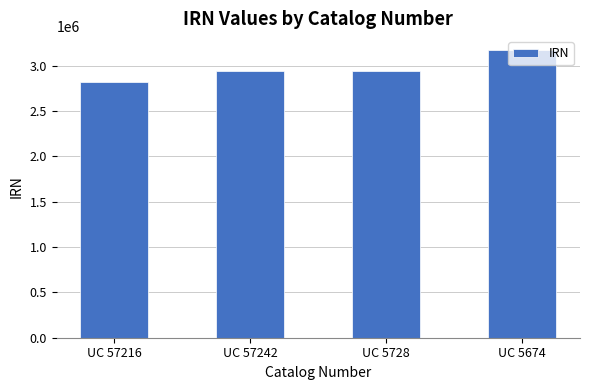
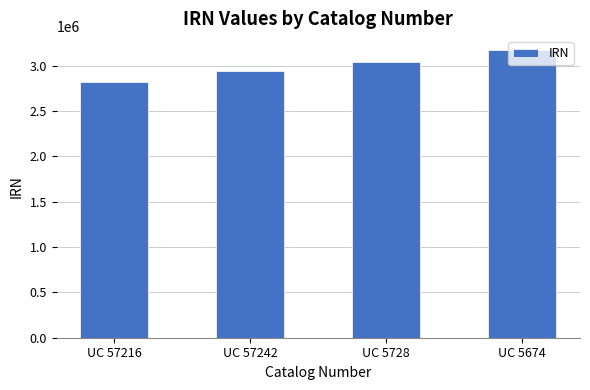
  {
    "UC 57216": 2800000,
    "UC 57242": 2900000,
-   "UC 5728": 2900000
+   "UC 5728": 3000000
  }
